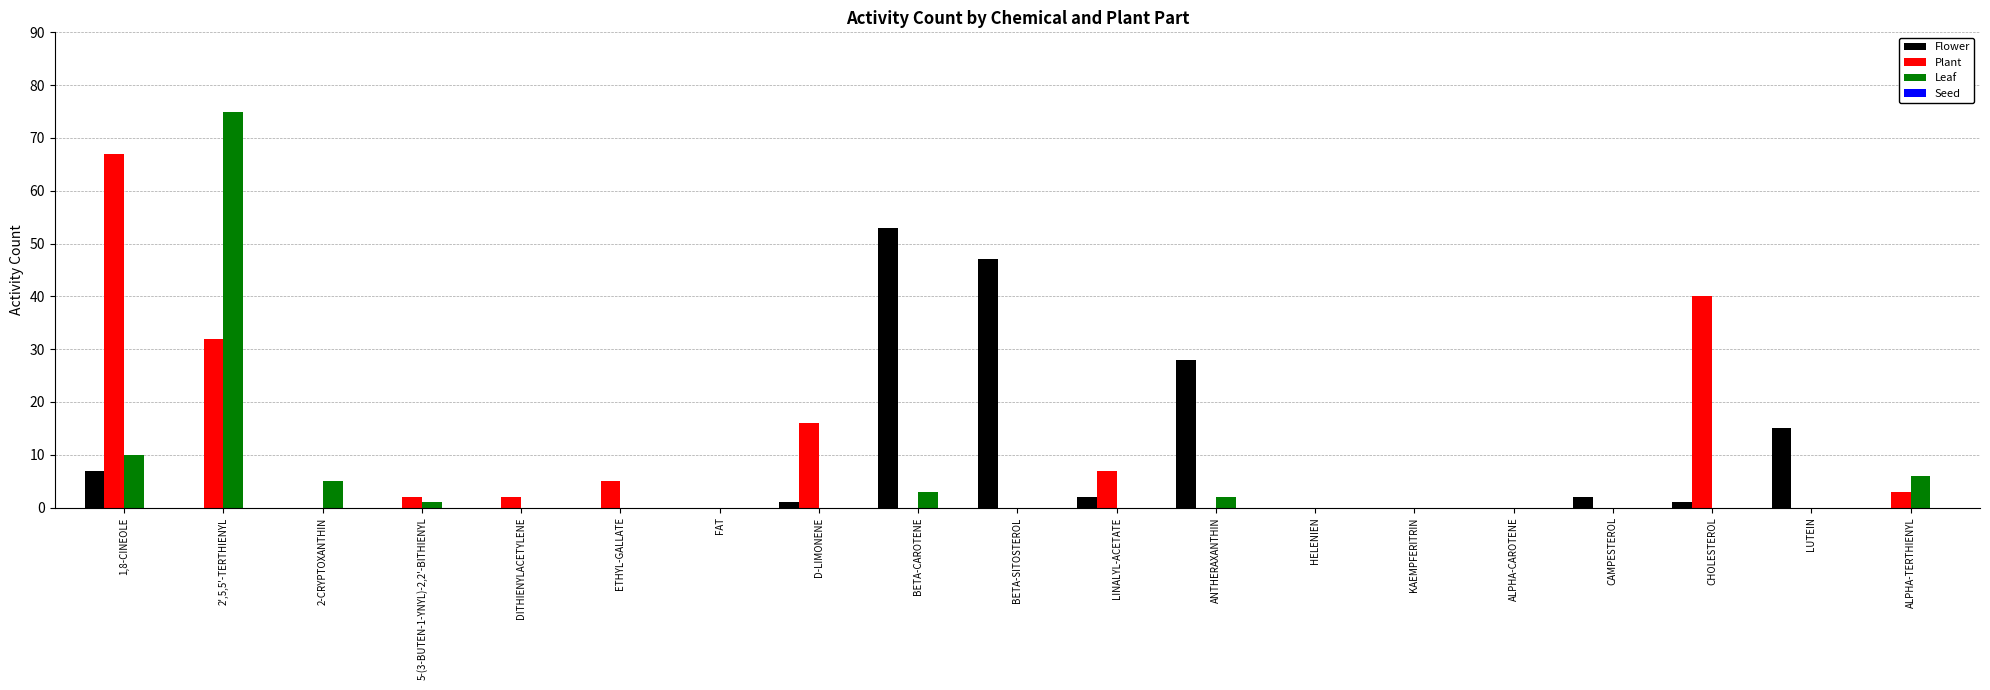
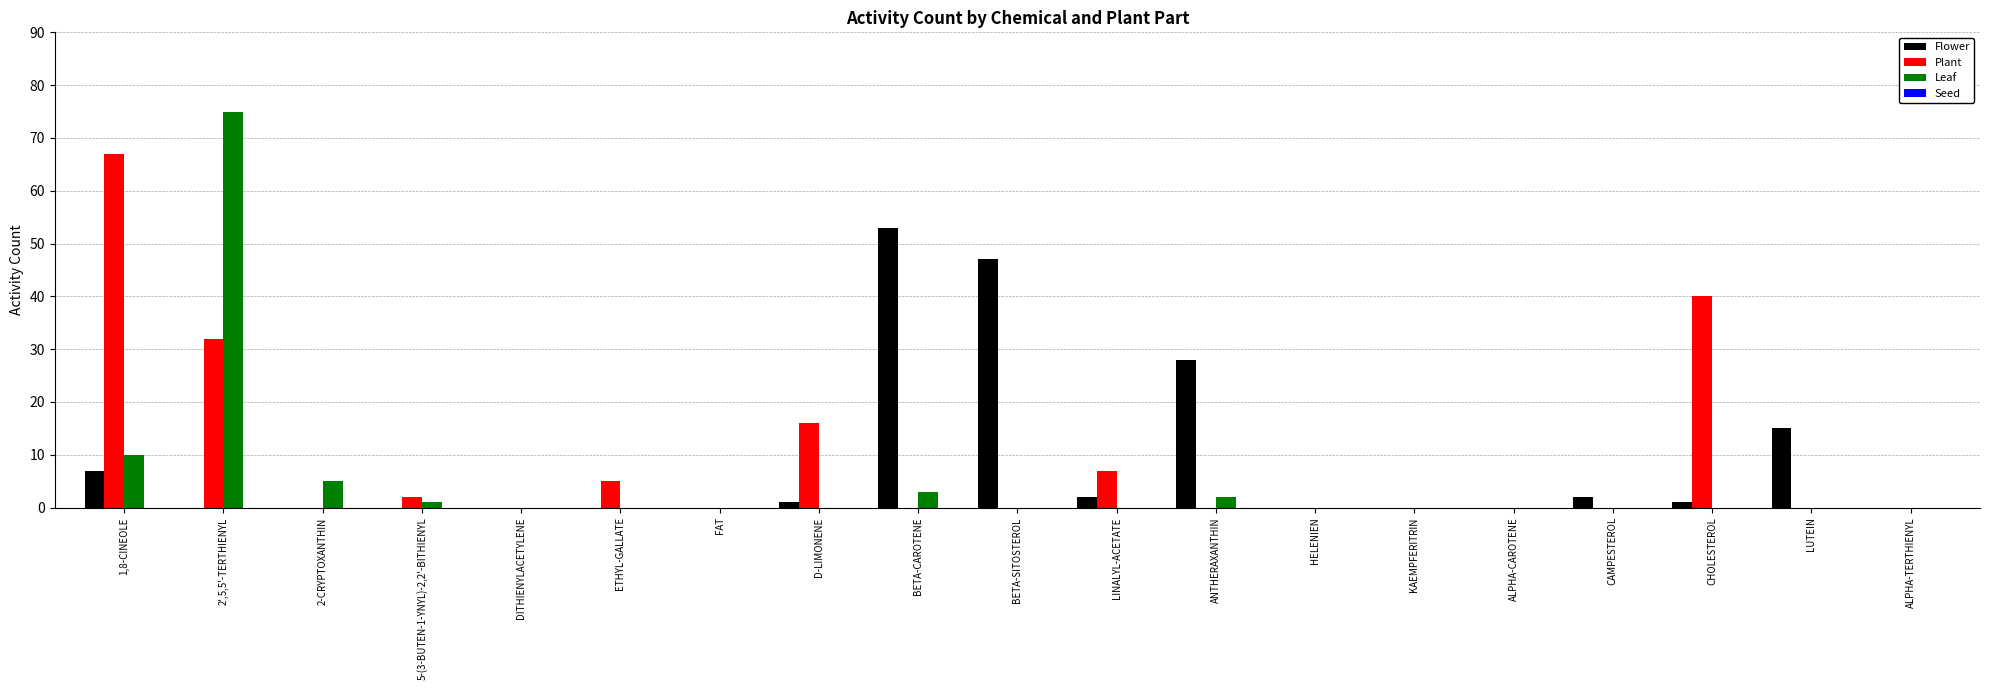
  {
    "Flower": {
      "1,8-CINEOLE": 7,
      "2',5,5'-TERTHIENYL": 0,
      "2-CRYPTOXANTHIN": 0,
      "5-(3-BUTEN-1-YNYL)-2,2'-BITHIENYL": 0,
      "DITHIENYLACETYLENE": 0,
      "ETHYL-GALLATE": 0,
      "FAT": 0,
      "D-LIMONENE": 1,
      "BETA-CAROTENE": 53,
      "BETA-SITOSTEROL": 47,
      "LINALYL-ACETATE": 2,
      "ANTHERAXANTHIN": 28,
      "HELENIEN": 0,
      "KAEMPFERITRIN": 0,
      "ALPHA-CAROTENE": 0,
      "CAMPESTEROL": 2,
      "CHOLESTEROL": 1,
      "LUTEIN": 15,
      "ALPHA-TERTHIENYL": 0
    },
    "Plant": {
      "1,8-CINEOLE": 67,
      "2',5,5'-TERTHIENYL": 32,
      "2-CRYPTOXANTHIN": 0,
      "5-(3-BUTEN-1-YNYL)-2,2'-BITHIENYL": 2,
-     "DITHIENYLACETYLENE": 2,
+     "DITHIENYLACETYLENE": 0,
      "ETHYL-GALLATE": 5,
      "FAT": 0,
      "D-LIMONENE": 16,
      "BETA-CAROTENE": 0,
      "BETA-SITOSTEROL": 0,
      "LINALYL-ACETATE": 7,
      "ANTHERAXANTHIN": 0,
      "HELENIEN": 0,
      "KAEMPFERITRIN": 0,
      "ALPHA-CAROTENE": 0,
      "CAMPESTEROL": 0,
      "CHOLESTEROL": 40,
      "LUTEIN": 0,
-     "ALPHA-TERTHIENYL": 3
+     "ALPHA-TERTHIENYL": 0
    },
    "Leaf": {
      "1,8-CINEOLE": 10,
      "2',5,5'-TERTHIENYL": 75,
      "2-CRYPTOXANTHIN": 5,
      "5-(3-BUTEN-1-YNYL)-2,2'-BITHIENYL": 1,
      "DITHIENYLACETYLENE": 0,
      "ETHYL-GALLATE": 0,
      "FAT": 0,
      "D-LIMONENE": 0,
      "BETA-CAROTENE": 3,
      "BETA-SITOSTEROL": 0,
      "LINALYL-ACETATE": 0,
      "ANTHERAXANTHIN": 2,
      "HELENIEN": 0,
      "KAEMPFERITRIN": 0,
      "ALPHA-CAROTENE": 0,
      "CAMPESTEROL": 0,
      "CHOLESTEROL": 0,
      "LUTEIN": 0,
-     "ALPHA-TERTHIENYL": 6
+     "ALPHA-TERTHIENYL": 0
    },
    "Seed": {
      "1,8-CINEOLE": 0,
      "2',5,5'-TERTHIENYL": 0,
      "2-CRYPTOXANTHIN": 0,
      "5-(3-BUTEN-1-YNYL)-2,2'-BITHIENYL": 0,
      "DITHIENYLACETYLENE": 0,
      "ETHYL-GALLATE": 0,
      "FAT": 0,
      "D-LIMONENE": 0,
      "BETA-CAROTENE": 0,
      "BETA-SITOSTEROL": 0,
      "LINALYL-ACETATE": 0,
      "ANTHERAXANTHIN": 0,
      "HELENIEN": 0,
      "KAEMPFERITRIN": 0,
      "ALPHA-CAROTENE": 0,
      "CAMPESTEROL": 0,
      "CHOLESTEROL": 0,
      "LUTEIN": 0,
      "ALPHA-TERTHIENYL": 0
    }
  }
